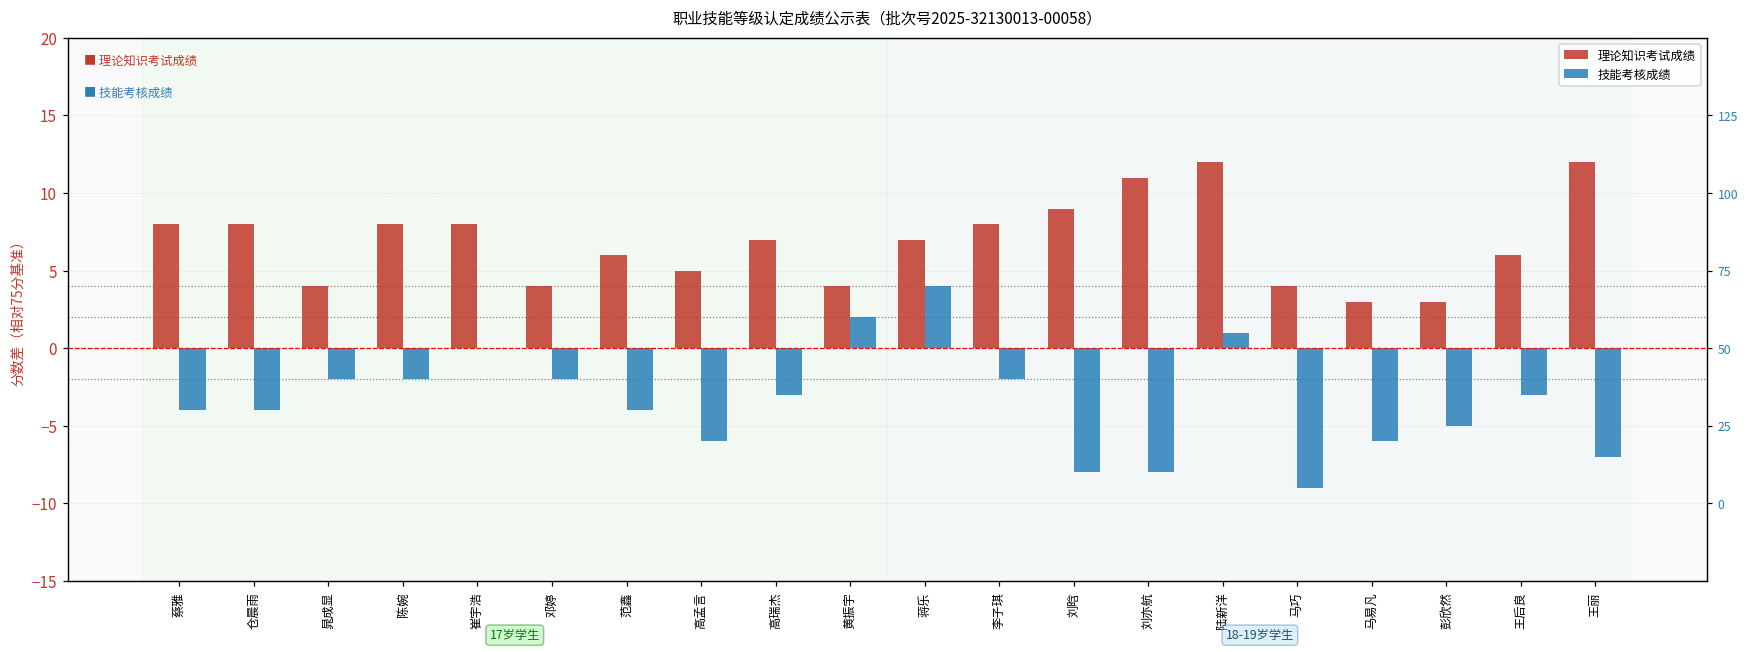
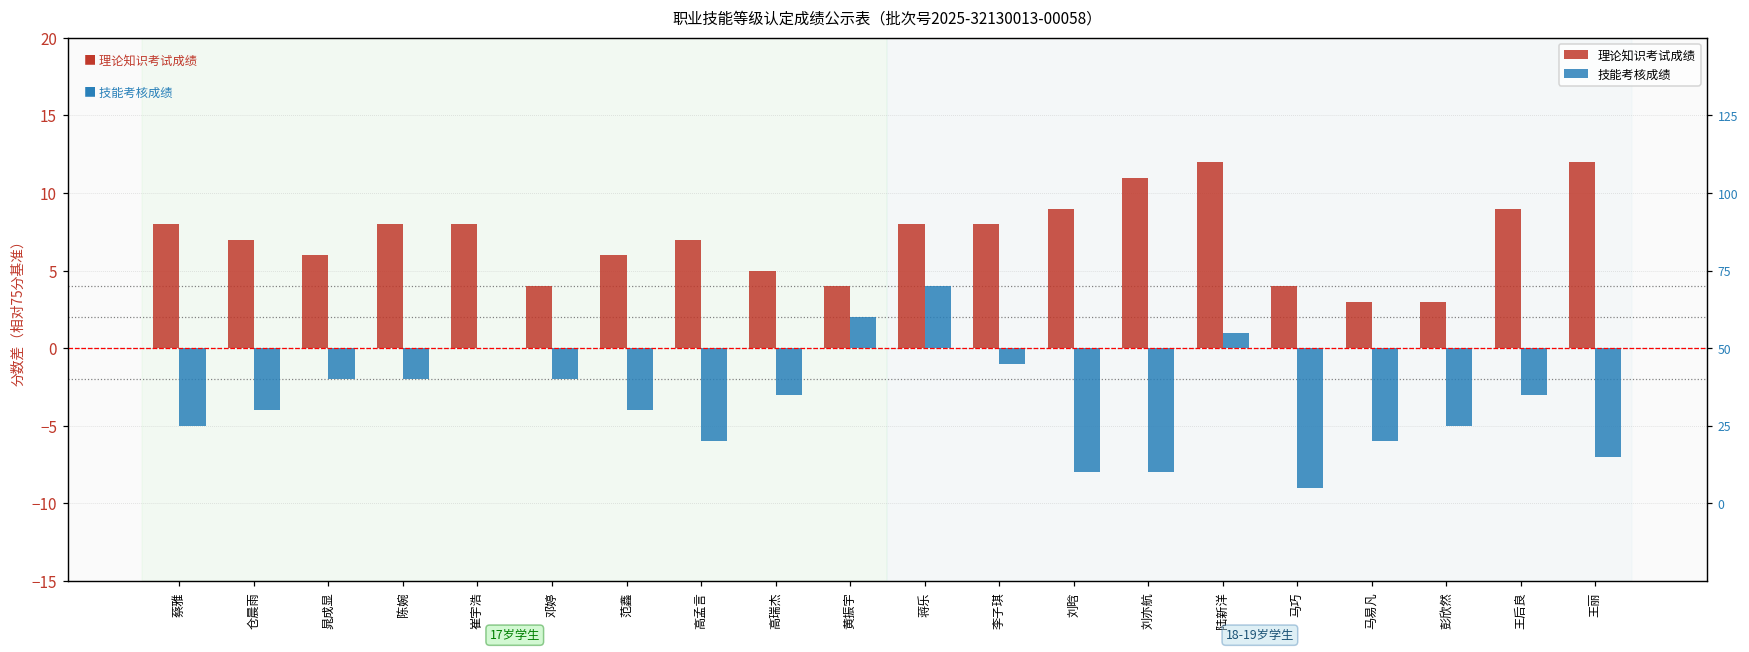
  {
    "理论知识考试成绩": {
      "蔡雅": 8.0,
-     "仓晨雨": 8.0,
-     "晁成显": 4.0,
+     "仓晨雨": 7.0,
+     "晁成显": 6.0,
      "陈婉": 8.0,
      "崔宇浩": 8.0,
      "邓婷": 4.0,
      "范鑫": 6.0,
-     "高孟言": 5.0,
-     "高瑞杰": 7.0,
+     "高孟言": 7.0,
+     "高瑞杰": 5.0,
      "黄振宇": 4.0,
-     "蒋乐": 7.0,
+     "蒋乐": 8.0,
      "李子琪": 8.0,
      "刘晗": 9.0,
      "刘亦航": 11.0,
      "陆新洋": 12.0,
      "马巧": 4.0,
      "马易凡": 3.0,
      "彭欣然": 3.0,
-     "王后良": 6.0,
+     "王后良": 9.0,
      "王丽": 12.0
    },
    "技能考核成绩": {
-     "蔡雅": -4.0,
+     "蔡雅": -5.0,
      "仓晨雨": -4.0,
      "晁成显": -2.0,
      "陈婉": -2.0,
      "崔宇浩": 0.0,
      "邓婷": -2.0,
      "范鑫": -4.0,
      "高孟言": -6.0,
      "高瑞杰": -3.0,
      "黄振宇": 2.0,
      "蒋乐": 4.0,
-     "李子琪": -2.0,
+     "李子琪": -1.0,
      "刘晗": -8.0,
      "刘亦航": -8.0,
      "陆新洋": 1.0,
      "马巧": -9.0,
      "马易凡": -6.0,
      "彭欣然": -5.0,
      "王后良": -3.0,
      "王丽": -7.0
    }
  }
